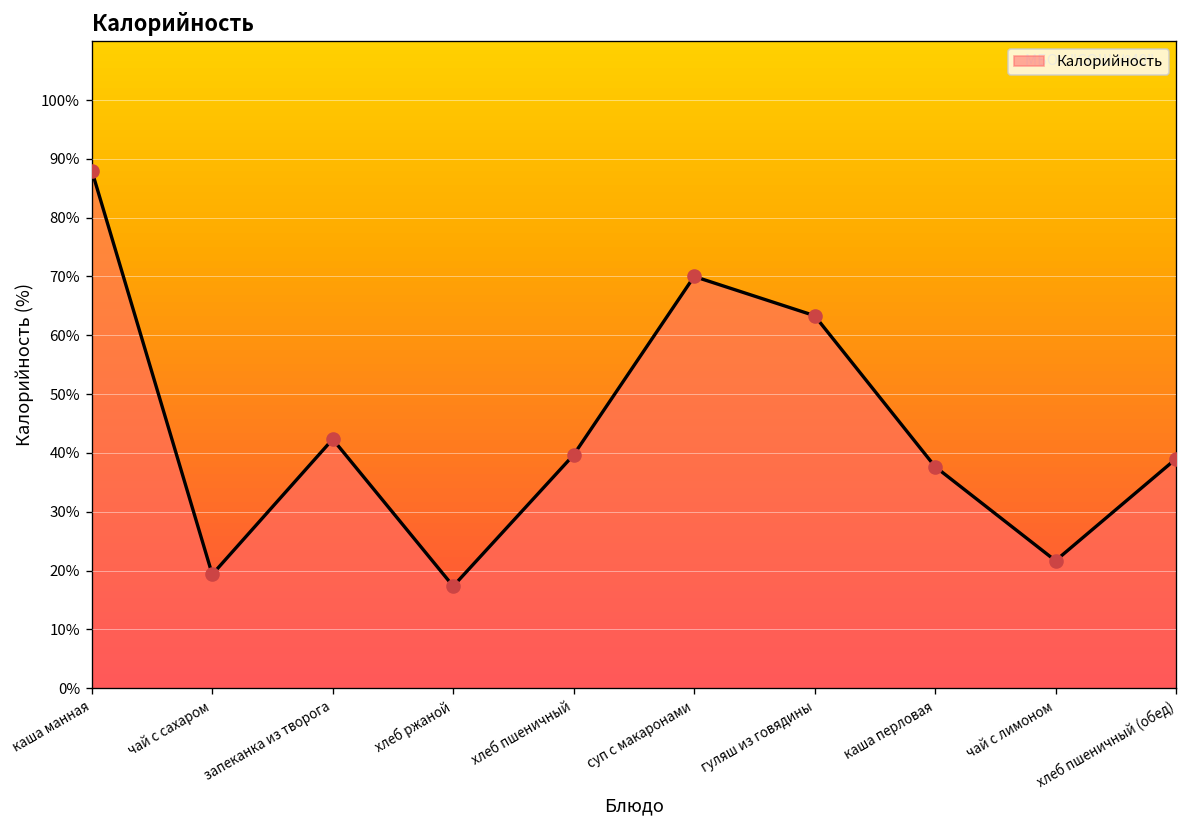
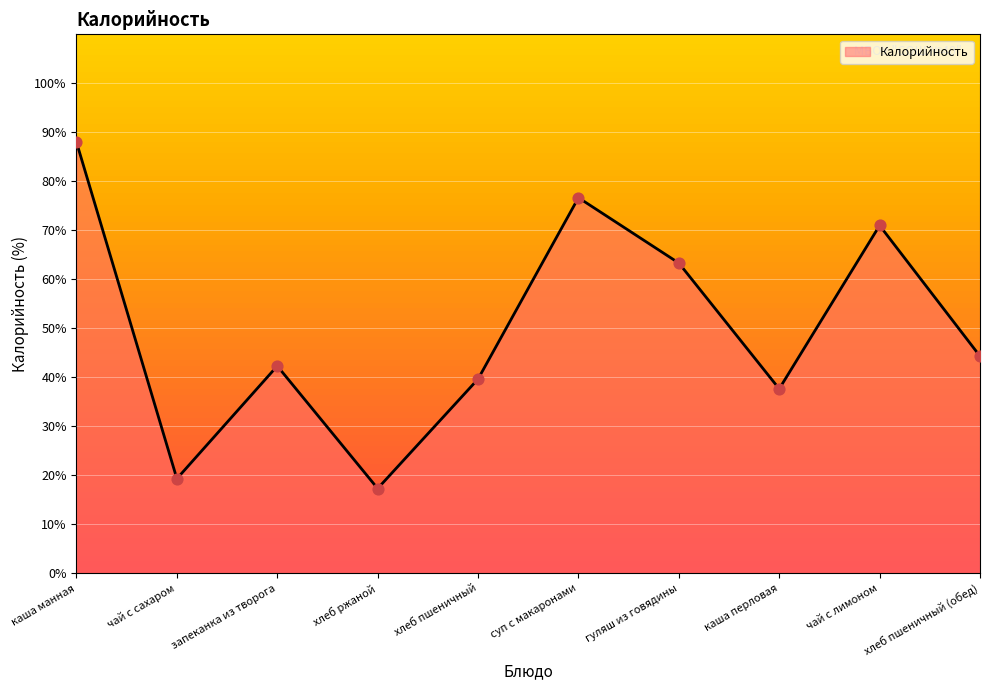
  {
    "каша манная": "88%",
    "чай с сахаром": "19%",
    "запеканка из творога": "42%",
    "хлеб ржаной": "17%",
    "хлеб пшеничный": "40%",
-   "суп с макаронами": "70%",
+   "суп с макаронами": "77%",
    "гуляш из говядины": "63%",
    "каша перловая": "38%",
-   "чай с лимоном": "22%",
-   "хлеб пшеничный (обед)": "39%"
+   "чай с лимоном": "71%",
+   "хлеб пшеничный (обед)": "44%"
  }
